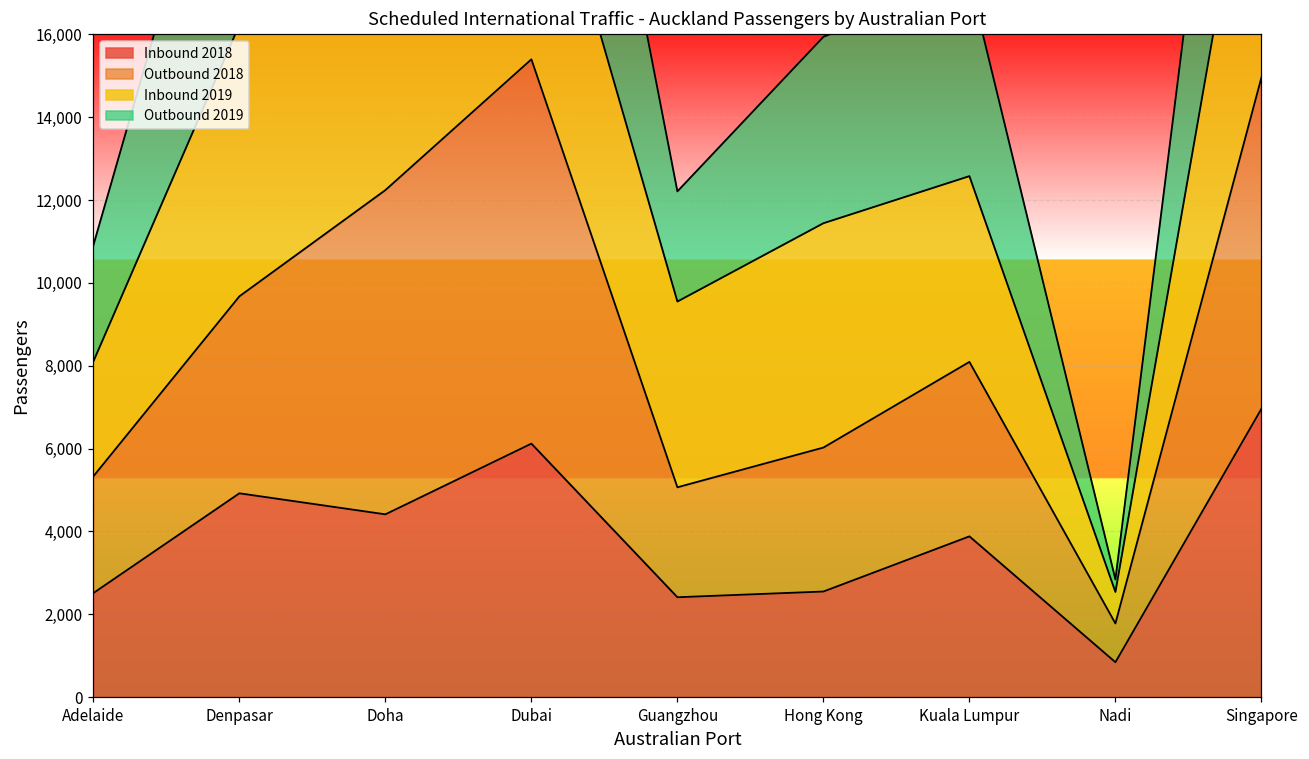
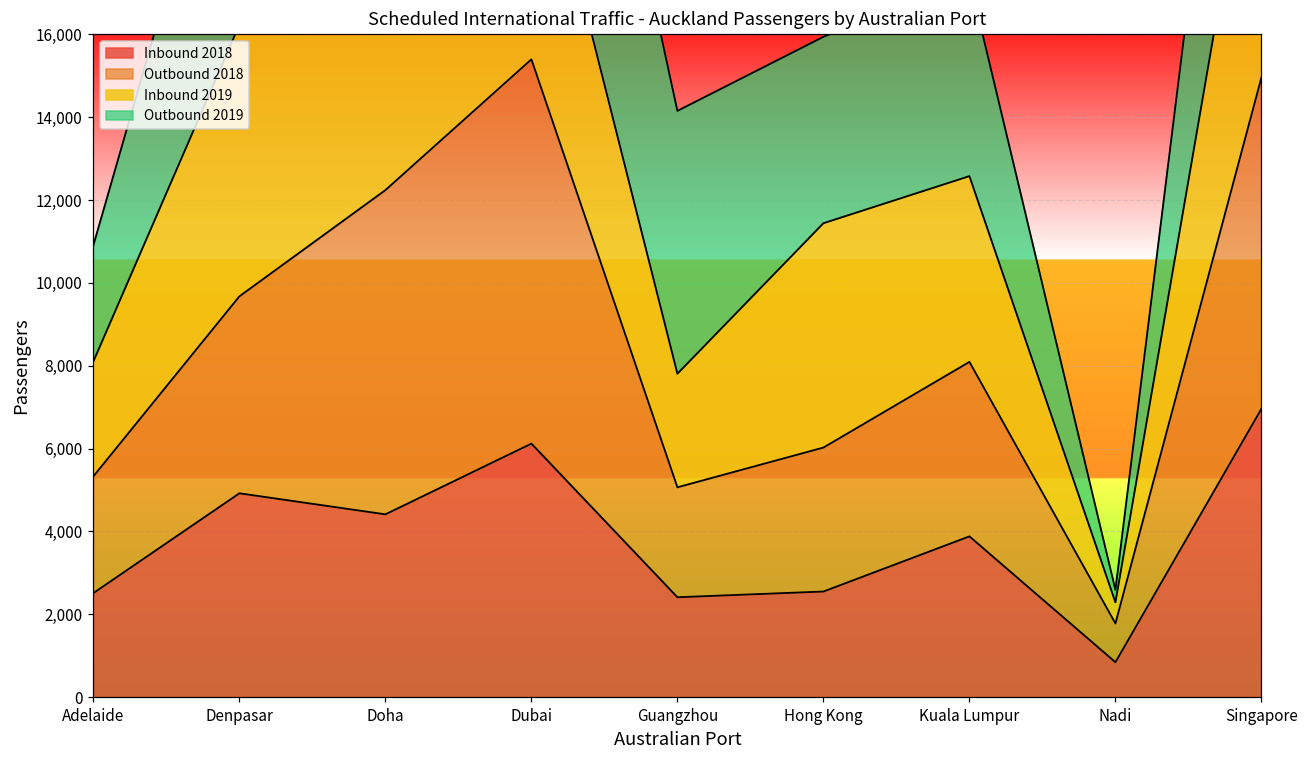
  {
    "Inbound 2019": {
      "Adelaide": "2,800",
-     "Guangzhou": "4,500",
+     "Guangzhou": "2,700",
      "Hong Kong": "5,400",
      "Kuala Lumpur": "4,500",
-     "Nadi": "800"
+     "Nadi": "500"
    },
    "Outbound 2019": {
      "Adelaide": "2,800",
-     "Guangzhou": "2,700",
+     "Guangzhou": "6,300",
      "Hong Kong": "4,500",
      "Nadi": "300"
    }
  }
